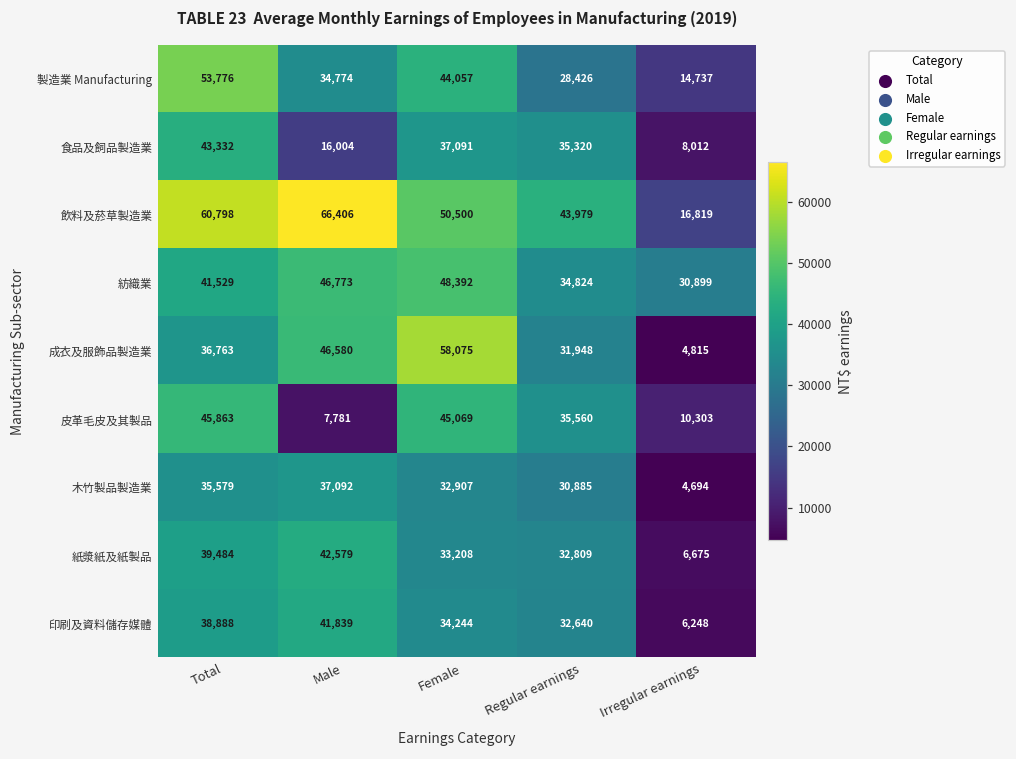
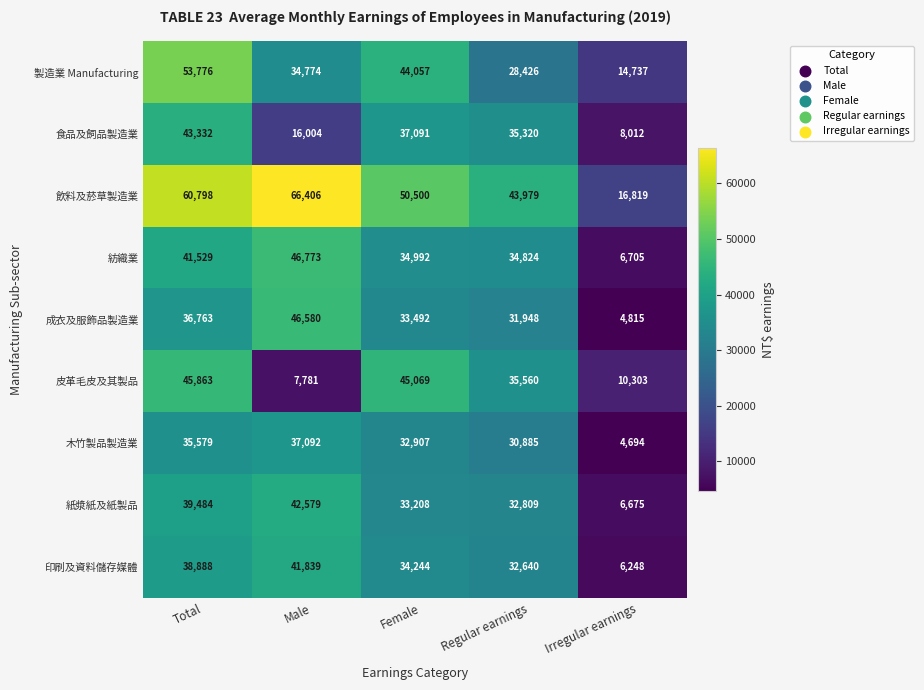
  {
    "製造業 Manufacturing": {
      "Total": "53,776",
      "Male": "34,774",
      "Female": "44,057",
      "Regular earnings": "28,426",
      "Irregular earnings": "14,737"
    },
    "食品及飼品製造業": {
      "Total": "43,332",
      "Male": "16,004",
      "Female": "37,091",
      "Regular earnings": "35,320",
      "Irregular earnings": "8,012"
    },
    "飲料及菸草製造業": {
      "Total": "60,798",
      "Male": "66,406",
      "Female": "50,500",
      "Regular earnings": "43,979",
      "Irregular earnings": "16,819"
    },
    "紡織業": {
      "Total": "41,529",
      "Male": "46,773",
-     "Female": "48,392",
+     "Female": "34,992",
      "Regular earnings": "34,824",
-     "Irregular earnings": "30,899"
+     "Irregular earnings": "6,705"
    },
    "成衣及服飾品製造業": {
      "Total": "36,763",
      "Male": "46,580",
-     "Female": "58,075",
+     "Female": "33,492",
      "Regular earnings": "31,948",
      "Irregular earnings": "4,815"
    },
    "皮革毛皮及其製品": {
      "Total": "45,863",
      "Male": "7,781",
      "Female": "45,069",
      "Regular earnings": "35,560",
      "Irregular earnings": "10,303"
    },
    "木竹製品製造業": {
      "Total": "35,579",
      "Male": "37,092",
      "Female": "32,907",
      "Regular earnings": "30,885",
      "Irregular earnings": "4,694"
    },
    "紙漿紙及紙製品": {
      "Total": "39,484",
      "Male": "42,579",
      "Female": "33,208",
      "Regular earnings": "32,809",
      "Irregular earnings": "6,675"
    },
    "印刷及資料儲存媒體": {
      "Total": "38,888",
      "Male": "41,839",
      "Female": "34,244",
      "Regular earnings": "32,640",
      "Irregular earnings": "6,248"
    }
  }
